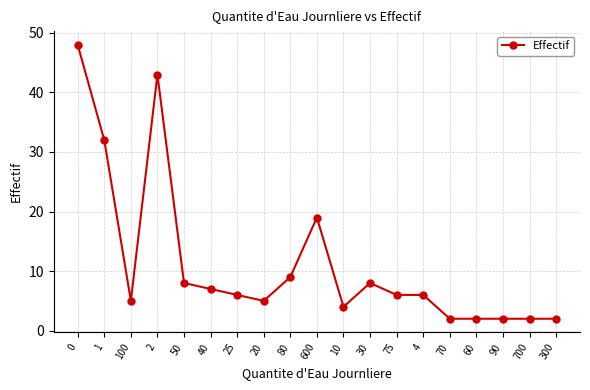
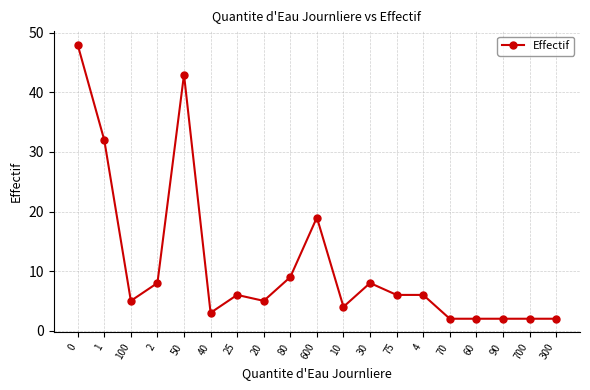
  {
    "0": 48,
    "1": 32,
    "100": 5,
-   "2": 43,
-   "50": 8,
-   "40": 7,
+   "2": 8,
+   "50": 43,
+   "40": 3,
    "25": 6,
    "20": 5,
    "80": 9,
    "600": 19,
    "10": 4,
    "30": 8,
    "75": 6,
    "4": 6,
    "70": 2,
    "60": 2,
    "90": 2,
    "700": 2,
    "300": 2
  }
